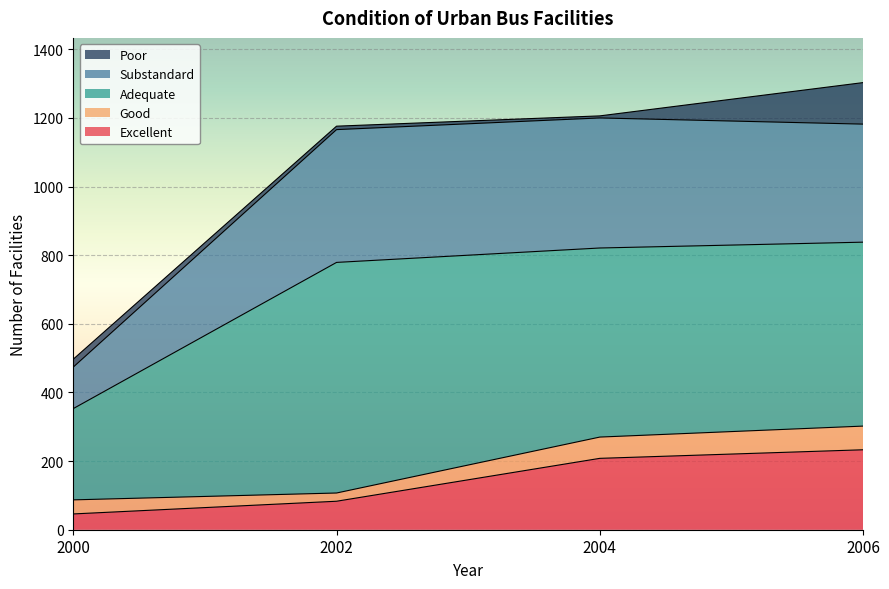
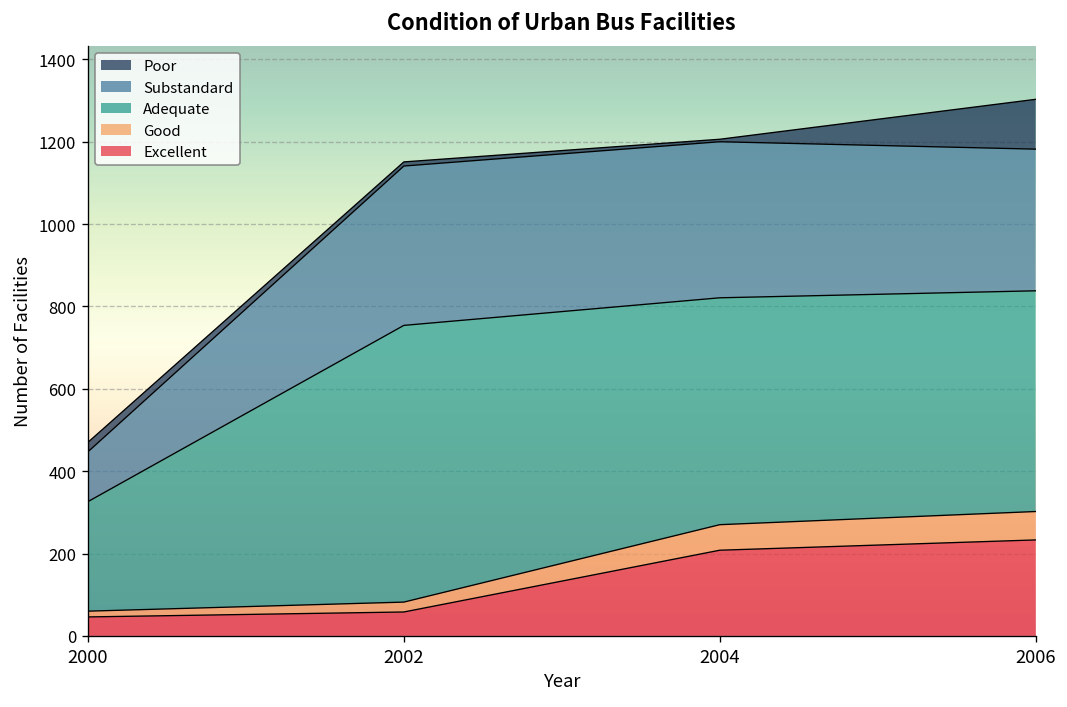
  {
    "Excellent": {
      "2000": 50,
-     "2002": 80,
+     "2002": 60,
      "2004": 210,
      "2006": 230
    },
    "Good": {
-     "2000": 40,
+     "2000": 10,
      "2002": 20,
      "2004": 60,
      "2006": 70
    },
    "Poor": {
      "2000": 20,
      "2002": 10,
      "2006": 120
    }
  }
